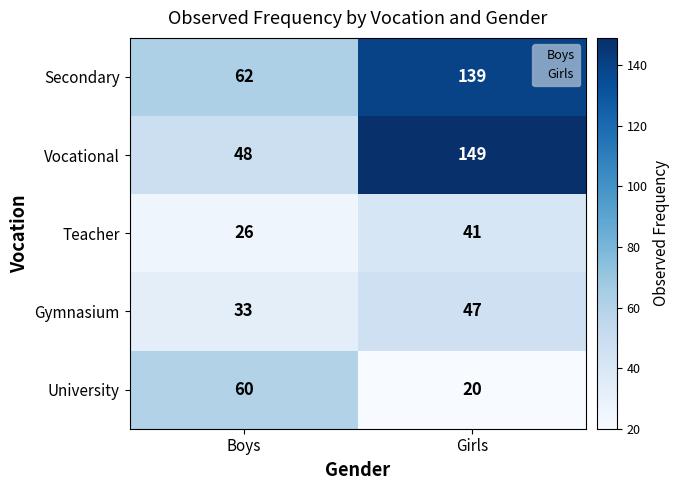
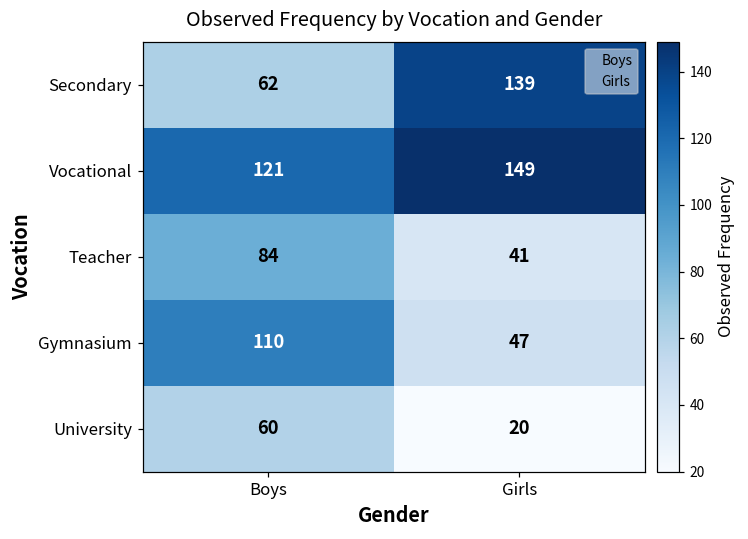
  {
    "Secondary": {
      "Boys": 62,
      "Girls": 139
    },
    "Vocational": {
-     "Boys": 48,
+     "Boys": 121,
      "Girls": 149
    },
    "Teacher": {
-     "Boys": 26,
+     "Boys": 84,
      "Girls": 41
    },
    "Gymnasium": {
-     "Boys": 33,
+     "Boys": 110,
      "Girls": 47
    },
    "University": {
      "Boys": 60,
      "Girls": 20
    }
  }
